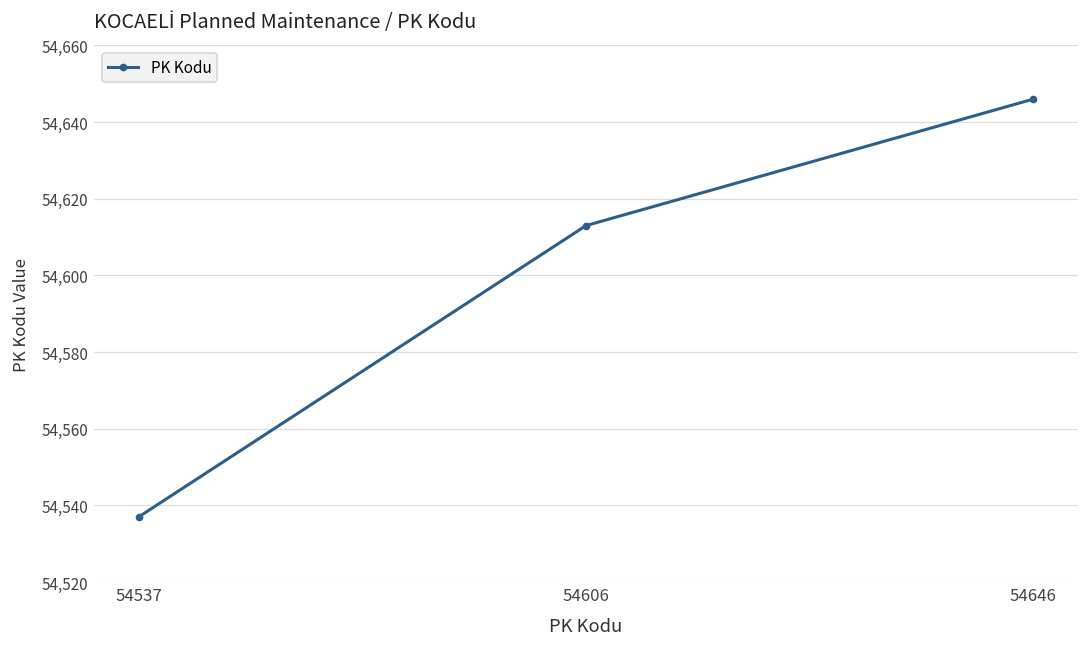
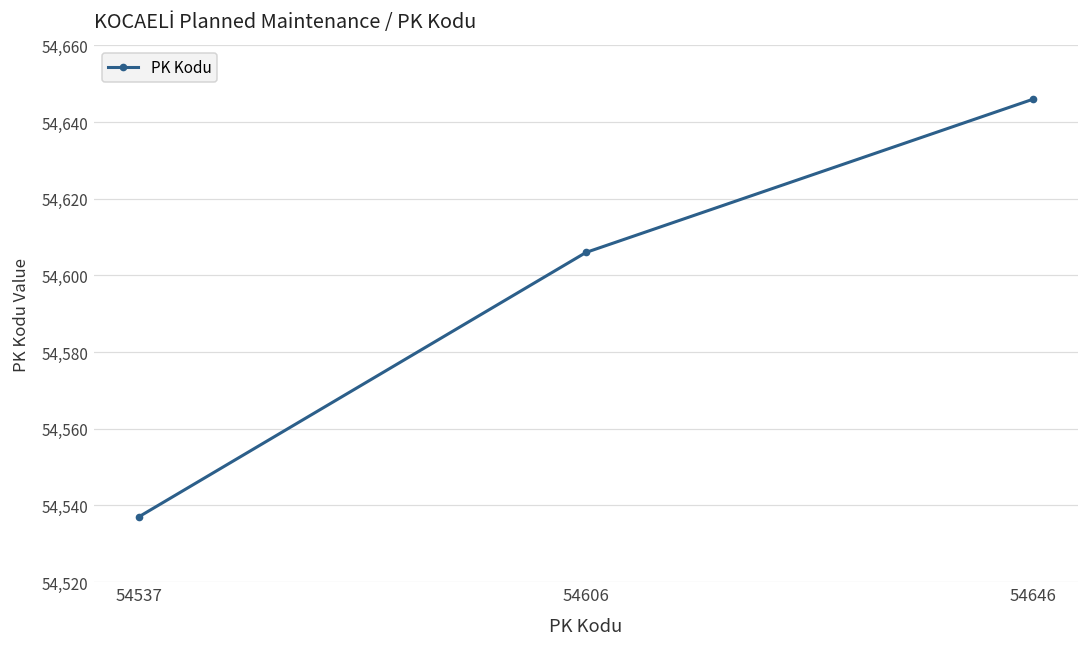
  {
    "54537": "54,537",
-   "54606": "54,613",
+   "54606": "54,606",
    "54646": "54,646"
  }
